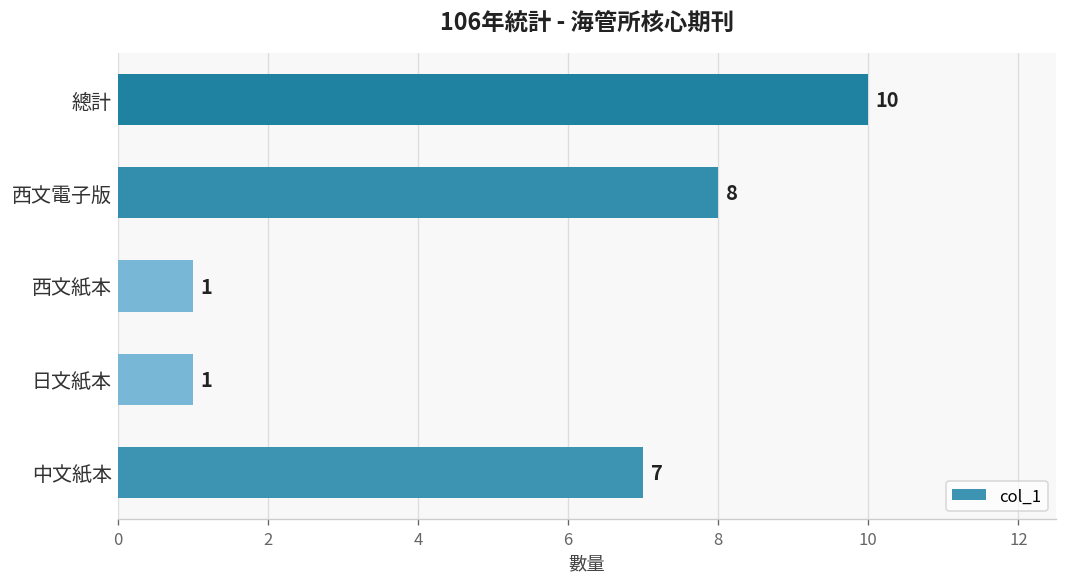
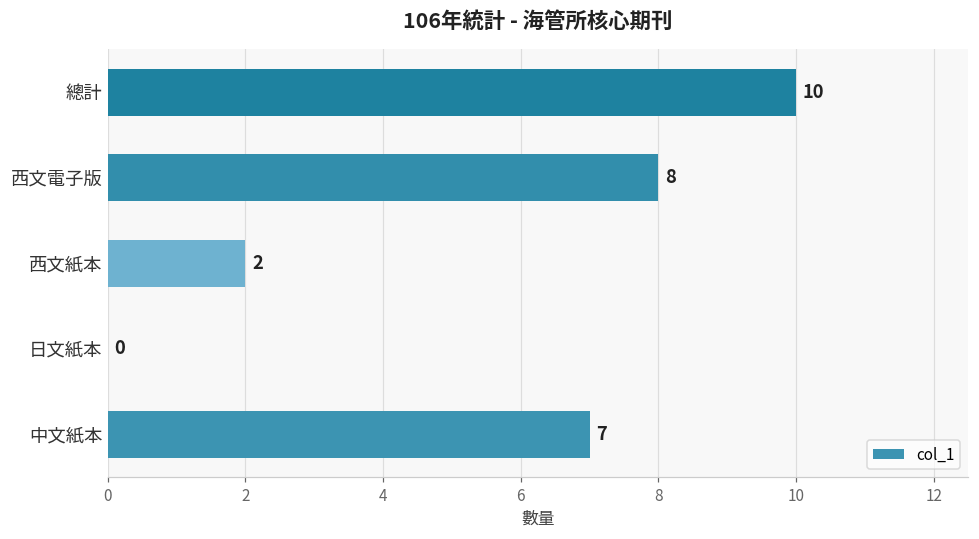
  {
    "總計": 10,
    "西文電子版": 8,
-   "西文紙本": 1,
-   "日文紙本": 1,
+   "西文紙本": 2,
+   "日文紙本": 0,
    "中文紙本": 7
  }
